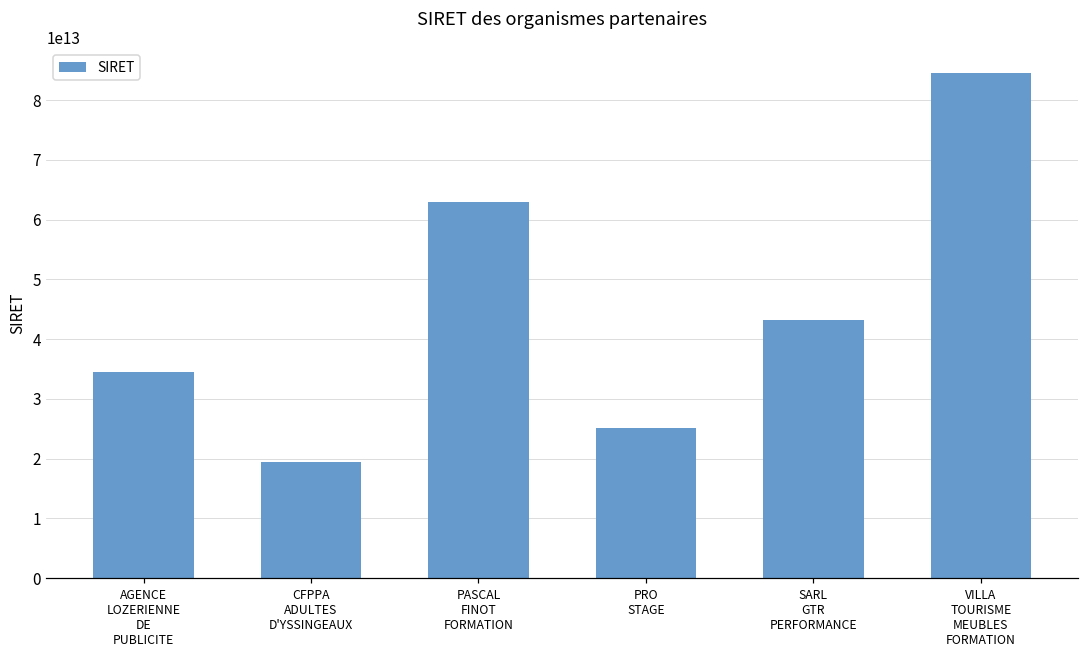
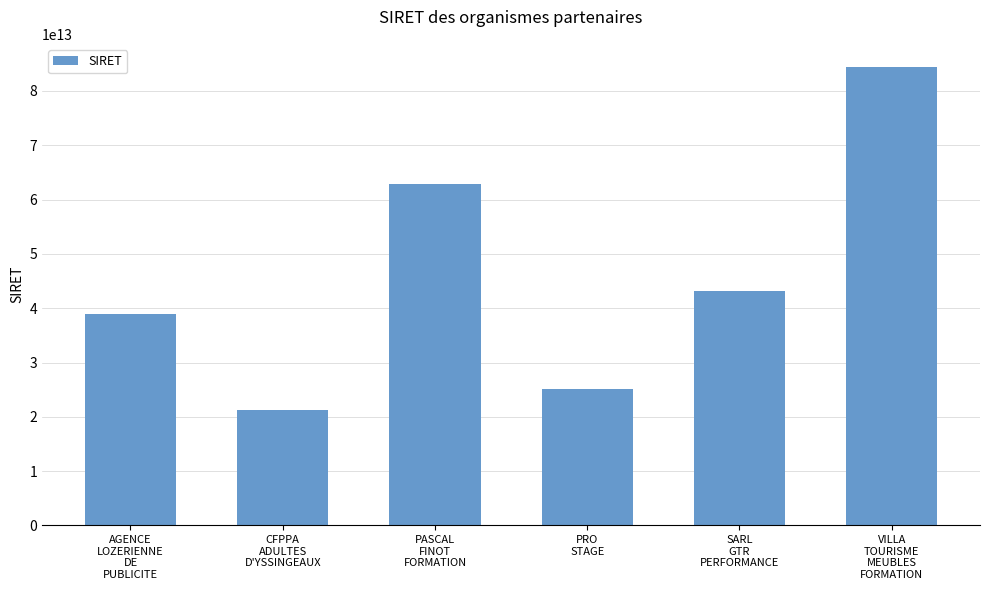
  {
-   "AGENCE LOZERIENNE DE PUBLICITE": 35000000000000,
-   "CFPPA ADULTES D'YSSINGEAUX": 19000000000000,
+   "AGENCE LOZERIENNE DE PUBLICITE": 39000000000000,
+   "CFPPA ADULTES D'YSSINGEAUX": 21000000000000,
    "PASCAL FINOT FORMATION": 63000000000000,
    "PRO STAGE": 25000000000000,
    "SARL GTR PERFORMANCE": 43000000000000,
    "VILLA TOURISME MEUBLES FORMATION": 84000000000000
  }
